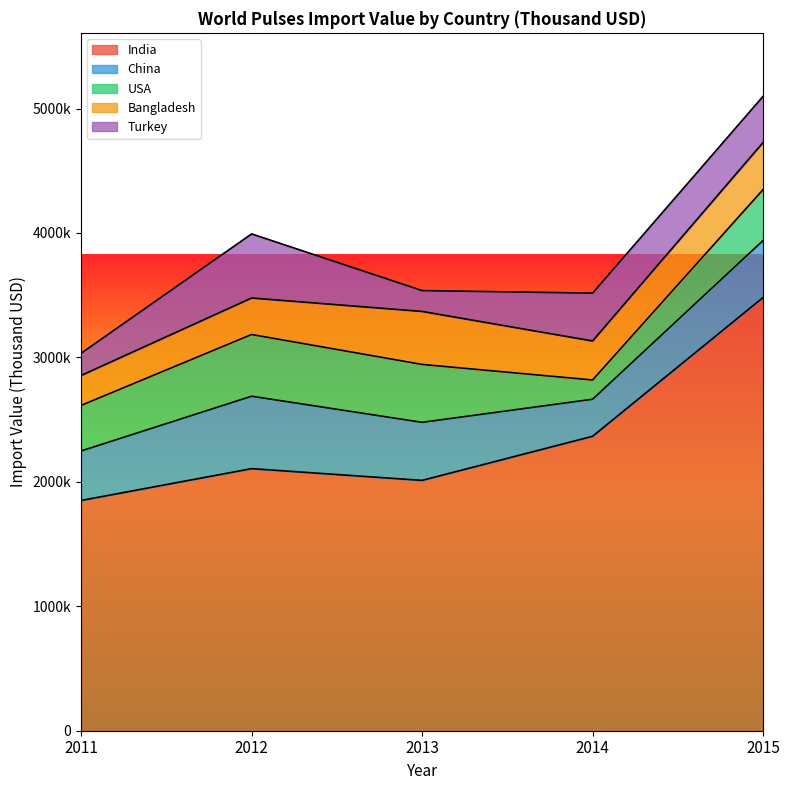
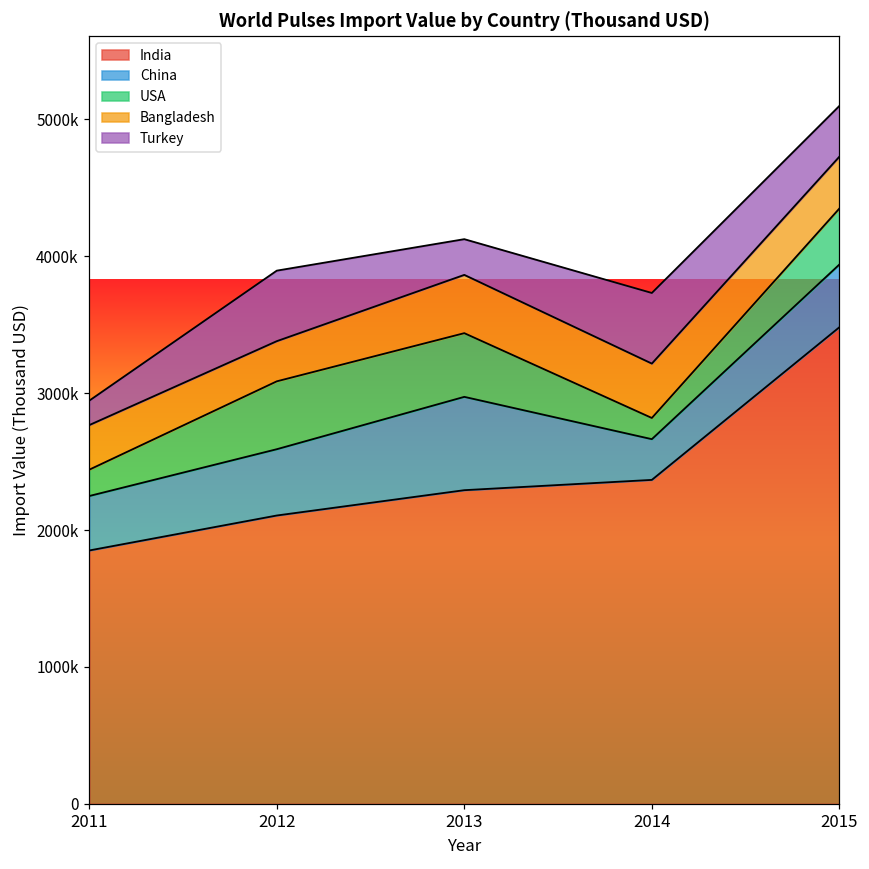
  {
    "India": {
      "2011": 1850000,
      "2012": 2110000,
-     "2013": 2010000,
+     "2013": 2290000,
      "2014": 2370000,
      "2015": 3480000
    },
    "China": {
      "2011": 400000,
-     "2012": 580000,
-     "2013": 470000,
+     "2012": 480000,
+     "2013": 680000,
      "2014": 300000,
      "2015": 460000
    },
    "USA": {
-     "2011": 370000,
+     "2011": 190000,
      "2012": 500000,
      "2013": 470000,
      "2014": 150000,
      "2015": 410000
    },
    "Bangladesh": {
-     "2011": 240000,
+     "2011": 330000,
      "2012": 290000,
      "2013": 430000,
-     "2014": 310000,
+     "2014": 400000,
      "2015": 380000
    },
    "Turkey": {
      "2011": 180000,
      "2012": 520000,
-     "2013": 170000,
-     "2014": 380000,
+     "2013": 260000,
+     "2014": 520000,
      "2015": 370000
    }
  }
